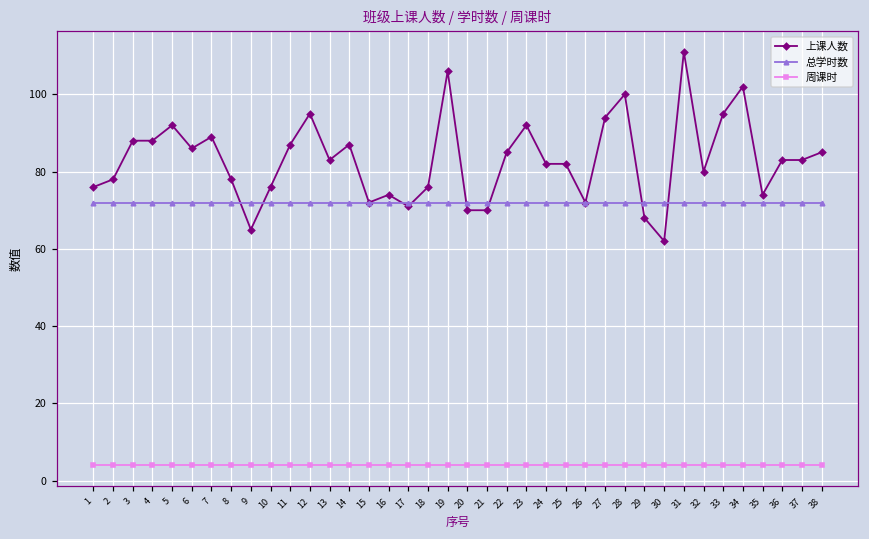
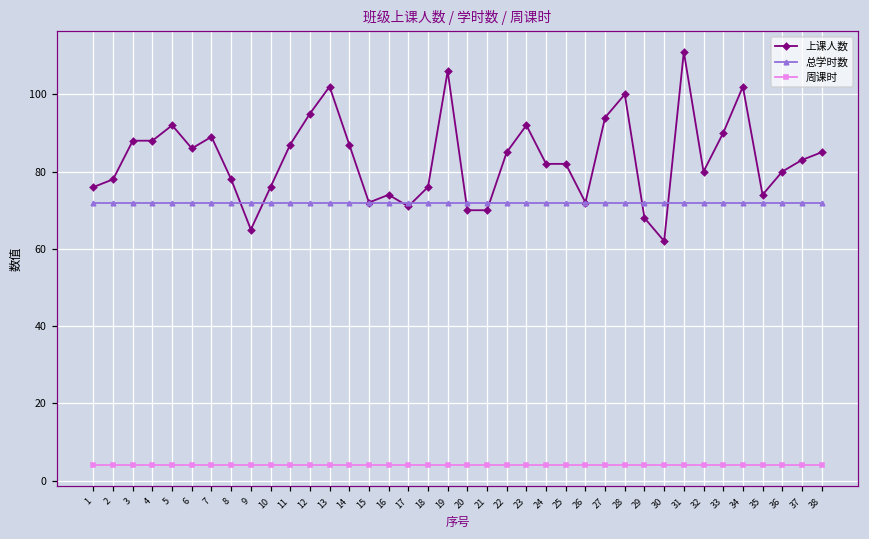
  {
    "上课人数": {
      "1": 76,
      "2": 78,
      "3": 88,
      "4": 88,
      "5": 92,
      "6": 86,
      "7": 89,
      "8": 78,
      "9": 65,
      "10": 76,
      "11": 87,
      "12": 95,
-     "13": 83,
+     "13": 102,
      "14": 87,
      "16": 74,
      "17": 71,
      "18": 76,
      "19": 106,
      "20": 70,
      "21": 70,
      "22": 85,
      "23": 92,
      "24": 82,
      "25": 82,
      "27": 94,
      "28": 100,
      "29": 68,
      "30": 62,
      "31": 111,
      "32": 80,
-     "33": 95,
+     "33": 90,
      "34": 102,
      "35": 74,
-     "36": 83,
+     "36": 80,
      "37": 83,
      "38": 85
    },
    "总学时数": {
      "1": 72,
      "2": 72,
      "3": 72,
      "4": 72,
      "5": 72,
      "6": 72,
      "7": 72,
      "8": 72,
      "9": 72,
      "10": 72,
      "11": 72,
      "12": 72,
      "13": 72,
      "14": 72,
      "16": 72,
      "17": 72,
      "18": 72,
      "19": 72,
      "20": 72,
      "21": 72,
      "22": 72,
      "23": 72,
      "24": 72,
      "25": 72,
      "27": 72,
      "28": 72,
      "29": 72,
      "30": 72,
      "31": 72,
      "32": 72,
      "33": 72,
      "34": 72,
      "35": 72,
      "36": 72,
      "37": 72,
      "38": 72
    },
    "周课时": {
      "1": 4,
      "2": 4,
      "3": 4,
      "4": 4,
      "5": 4,
      "6": 4,
      "7": 4,
      "8": 4,
      "9": 4,
      "10": 4,
      "11": 4,
      "12": 4,
      "13": 4,
      "14": 4,
      "15": 4,
      "16": 4,
      "17": 4,
      "18": 4,
      "19": 4,
      "20": 4,
      "21": 4,
      "22": 4,
      "23": 4,
      "24": 4,
      "25": 4,
      "26": 4,
      "27": 4,
      "28": 4,
      "29": 4,
      "30": 4,
      "31": 4,
      "32": 4,
      "33": 4,
      "34": 4,
      "35": 4,
      "36": 4,
      "37": 4,
      "38": 4
    }
  }
